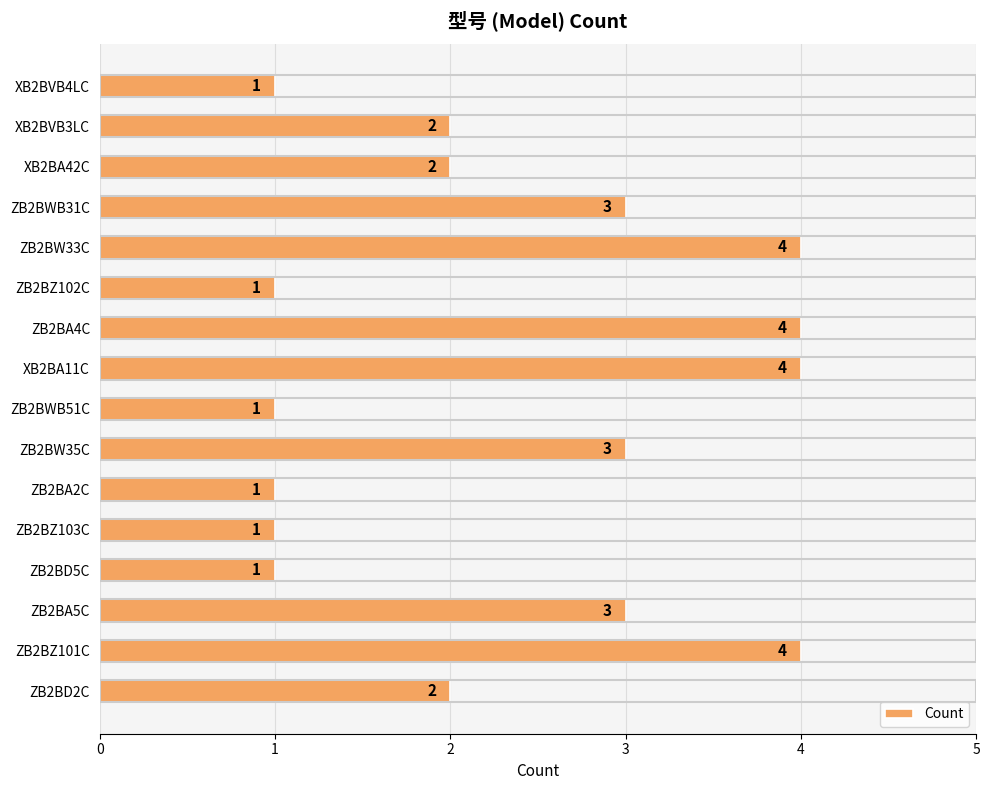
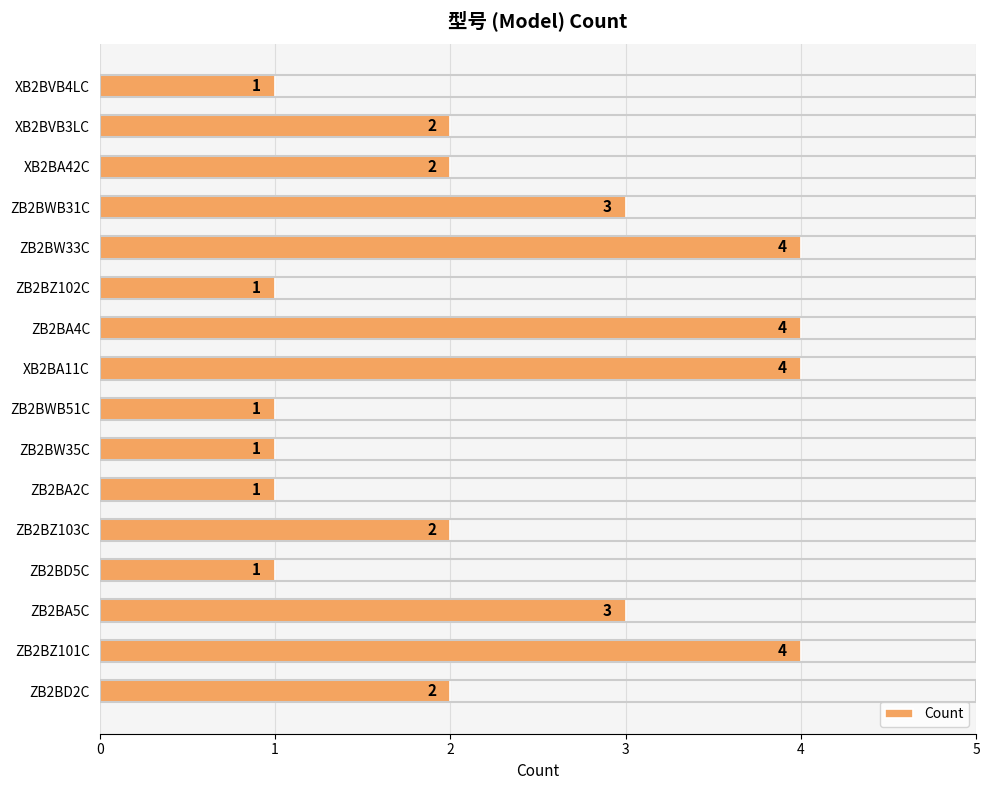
  {
    "XB2BVB4LC": 1,
    "XB2BVB3LC": 2,
    "XB2BA42C": 2,
    "ZB2BWB31C": 3,
    "ZB2BW33C": 4,
    "ZB2BZ102C": 1,
    "ZB2BA4C": 4,
    "XB2BA11C": 4,
    "ZB2BWB51C": 1,
-   "ZB2BW35C": 3,
+   "ZB2BW35C": 1,
    "ZB2BA2C": 1,
-   "ZB2BZ103C": 1,
+   "ZB2BZ103C": 2,
    "ZB2BD5C": 1,
    "ZB2BA5C": 3,
    "ZB2BZ101C": 4,
    "ZB2BD2C": 2
  }
